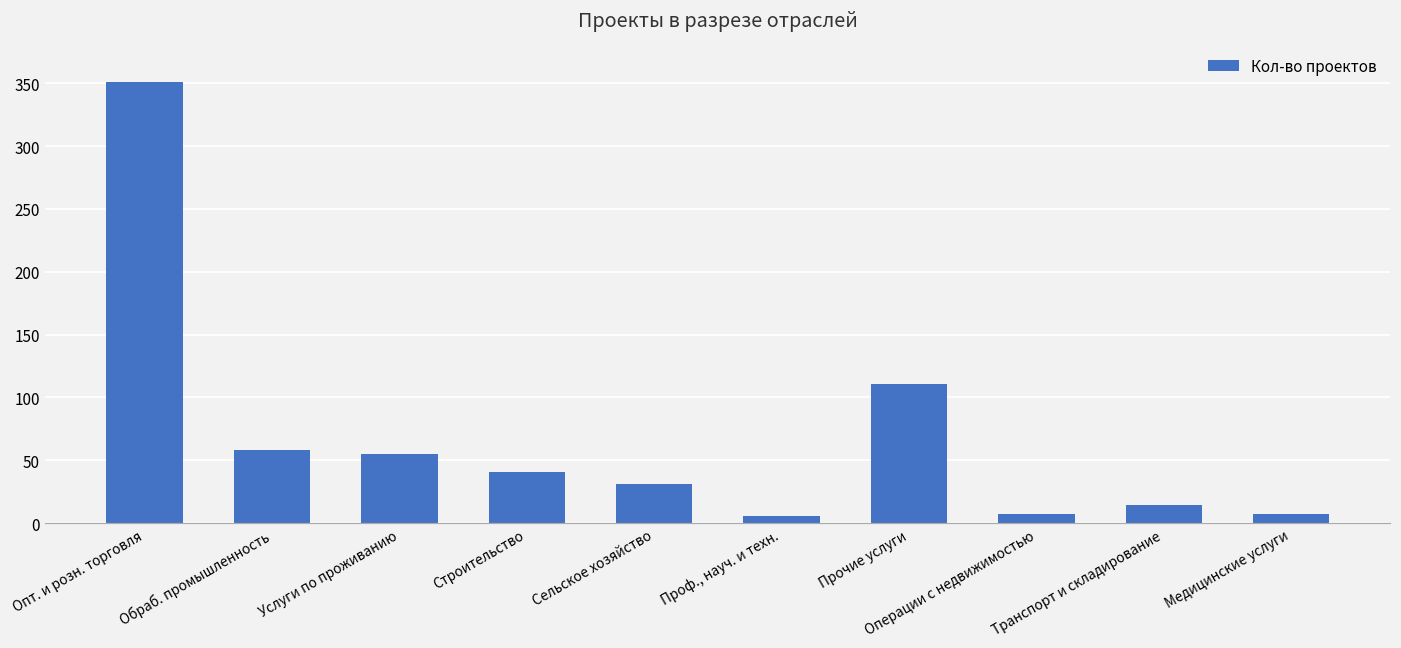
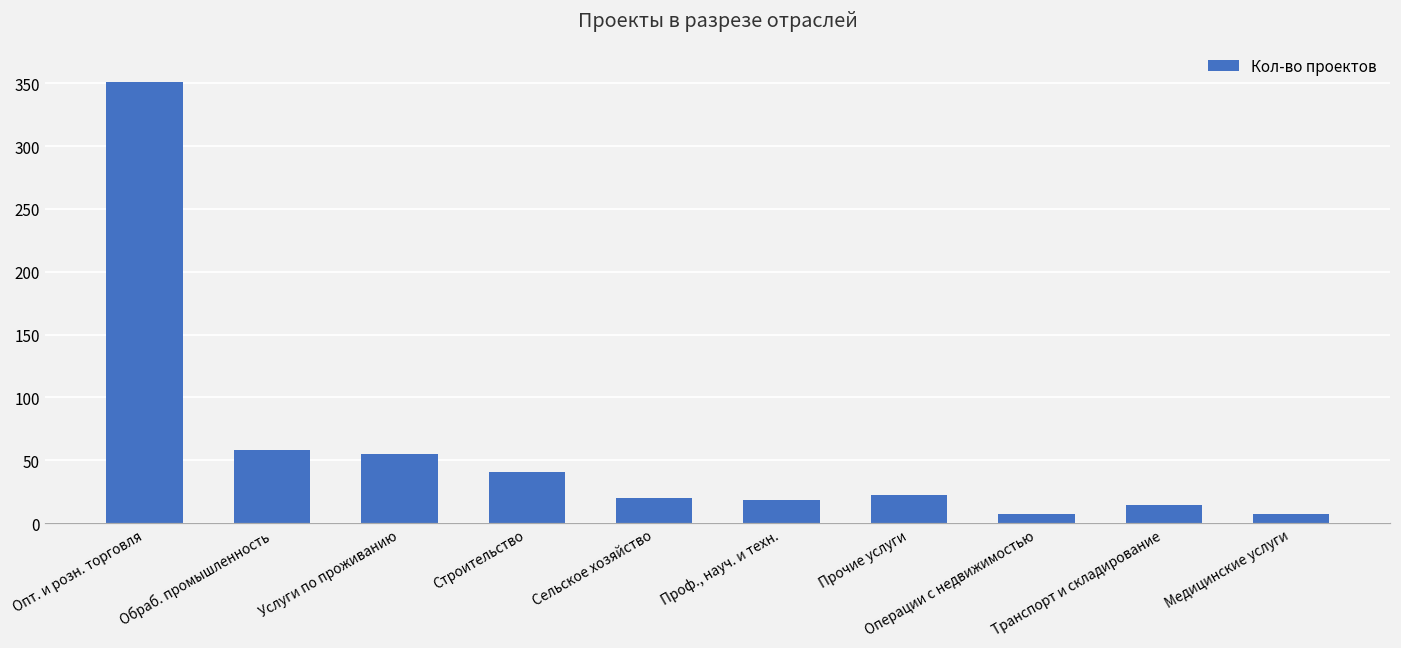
  {
    "Опт. и розн. торговля": 351,
    "Обраб. промышленность": 58,
    "Услуги по проживанию": 55,
    "Строительство": 41,
-   "Сельское хозяйство": 31,
-   "Проф., науч. и техн.": 6,
-   "Прочие услуги": 111,
+   "Сельское хозяйство": 20,
+   "Проф., науч. и техн.": 18,
+   "Прочие услуги": 22,
    "Операции с недвижимостью": 7,
    "Транспорт и складирование": 14,
    "Медицинские услуги": 7
  }
